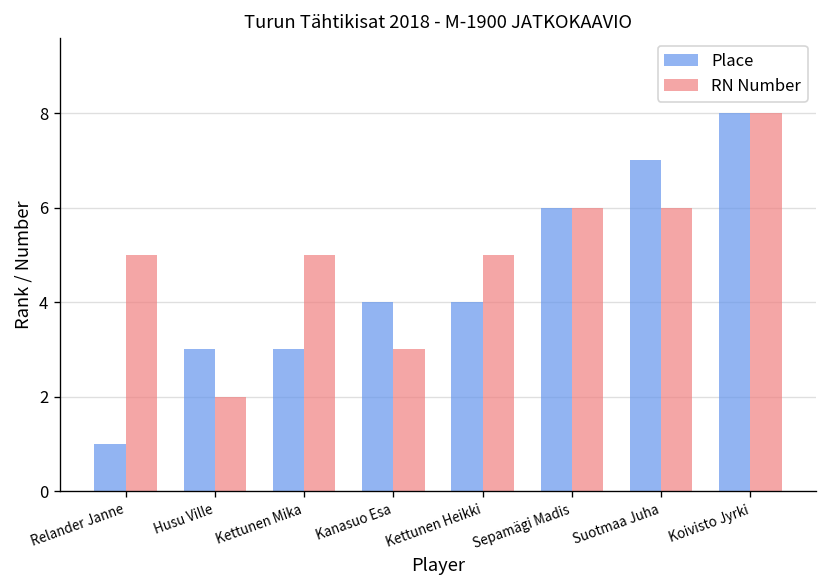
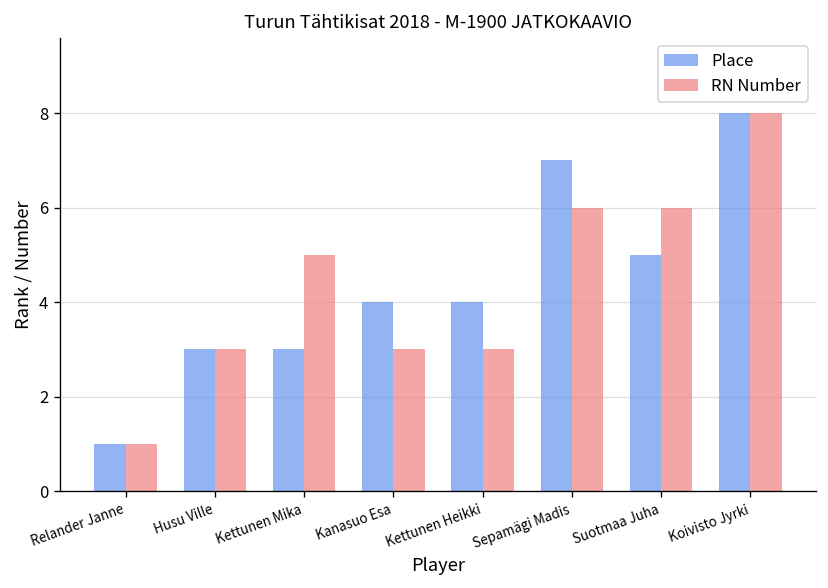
  {
    "Place": {
      "Relander Janne": 1,
      "Husu Ville": 3,
      "Kettunen Mika": 3,
      "Kanasuo Esa": 4,
      "Kettunen Heikki": 4,
-     "Sepamägi Madis": 6,
-     "Suotmaa Juha": 7,
+     "Sepamägi Madis": 7,
+     "Suotmaa Juha": 5,
      "Koivisto Jyrki": 8
    },
    "RN Number": {
-     "Relander Janne": 5,
-     "Husu Ville": 2,
+     "Relander Janne": 1,
+     "Husu Ville": 3,
      "Kettunen Mika": 5,
      "Kanasuo Esa": 3,
-     "Kettunen Heikki": 5,
+     "Kettunen Heikki": 3,
      "Sepamägi Madis": 6,
      "Suotmaa Juha": 6,
      "Koivisto Jyrki": 8
    }
  }
